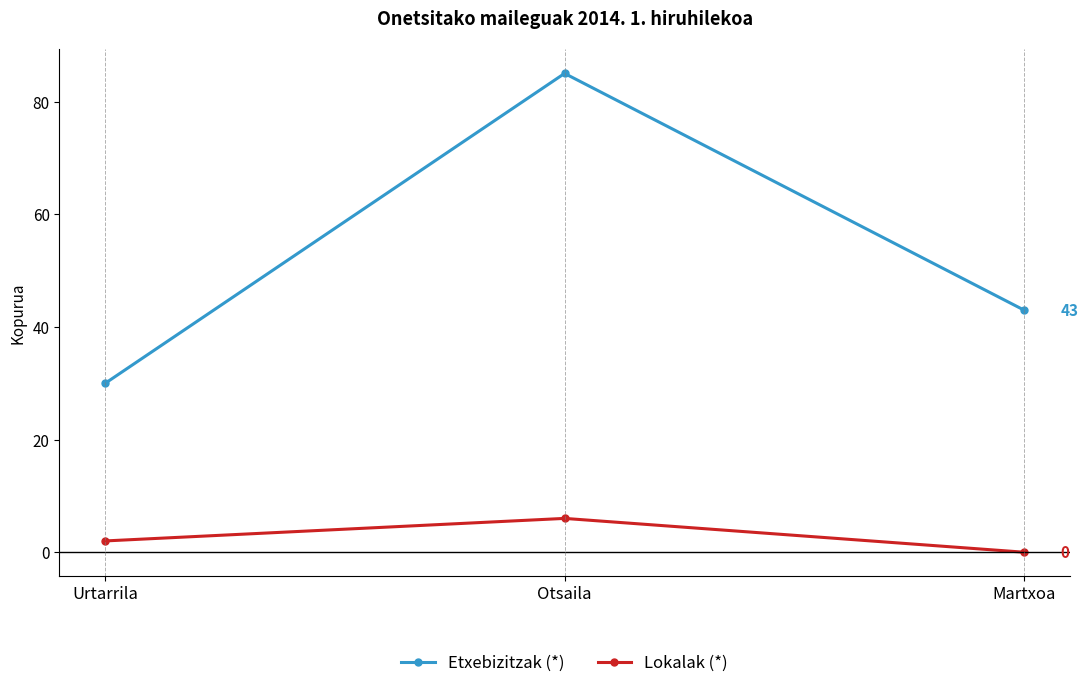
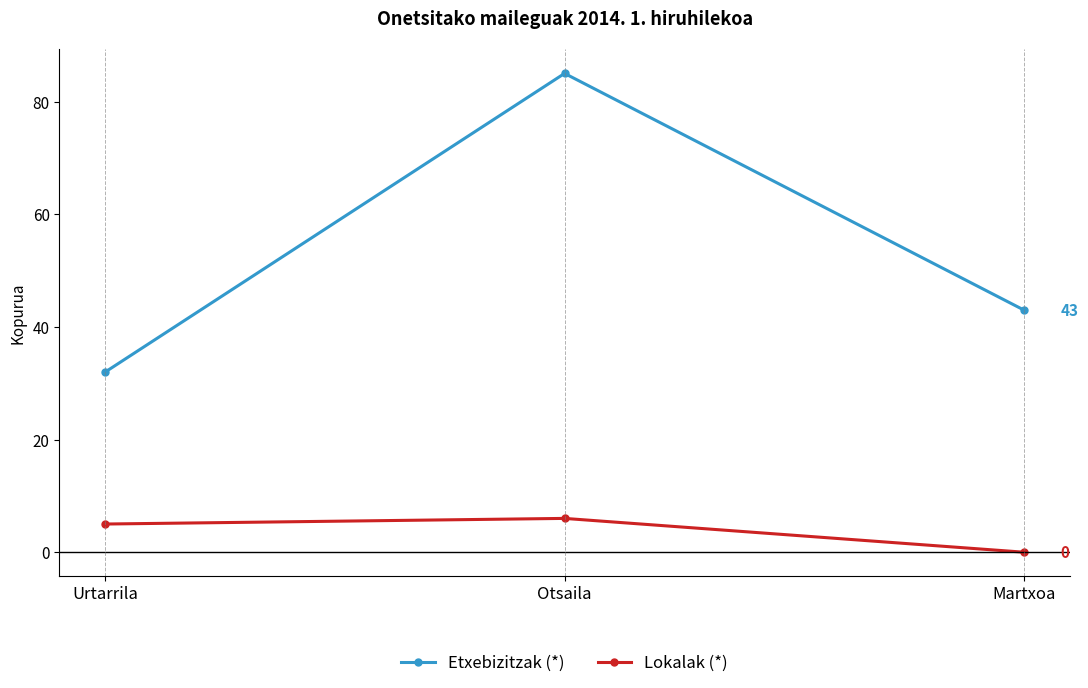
  {
    "Etxebizitzak (*)": {
-     "Urtarrila": 30,
+     "Urtarrila": 32,
      "Otsaila": 85,
      "Martxoa": 43
    },
    "Lokalak (*)": {
-     "Urtarrila": 2,
+     "Urtarrila": 5,
      "Otsaila": 6,
      "Martxoa": 0
    }
  }
